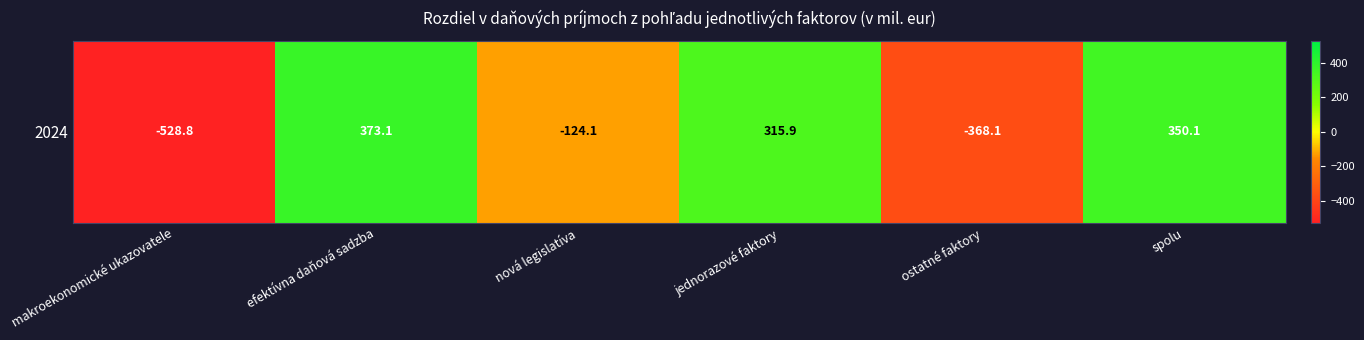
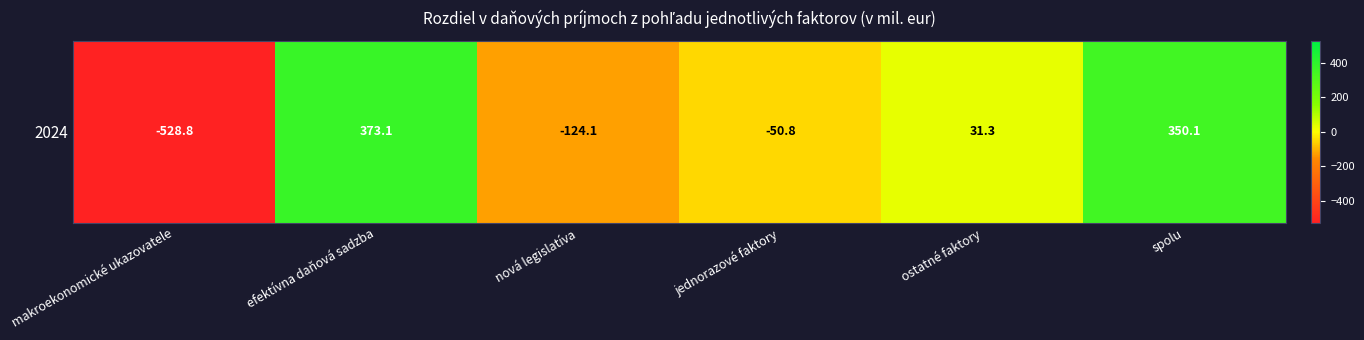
  {
    "2024": {
      "makroekonomické ukazovatele": -528.8,
      "efektívna daňová sadzba": 373.1,
      "nová legislatíva": -124.1,
-     "jednorazové faktory": 315.9,
-     "ostatné faktory": -368.1,
+     "jednorazové faktory": -50.8,
+     "ostatné faktory": 31.3,
      "spolu": 350.1
    }
  }
